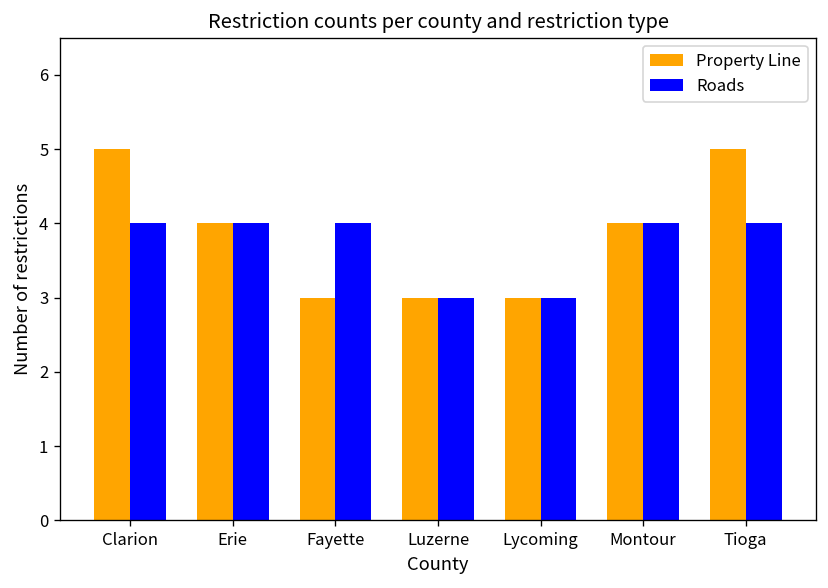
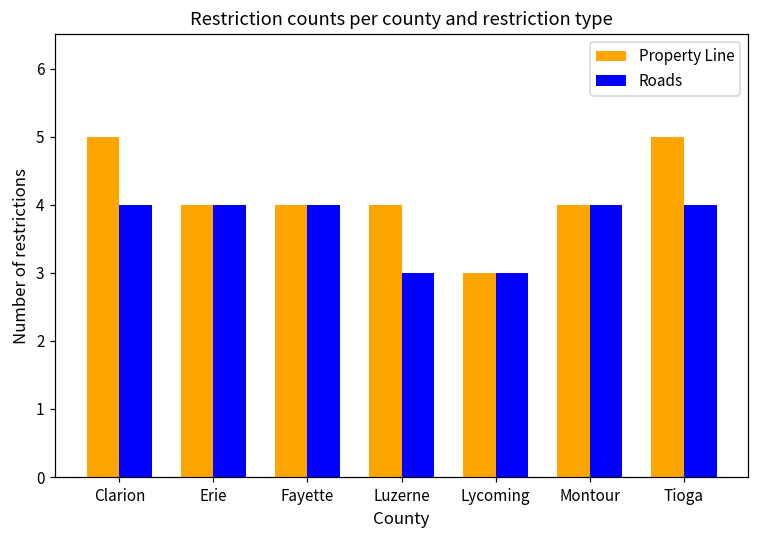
  {
    "Property Line": {
      "Clarion": 5,
      "Erie": 4,
-     "Fayette": 3,
-     "Luzerne": 3,
+     "Fayette": 4,
+     "Luzerne": 4,
      "Lycoming": 3,
      "Montour": 4,
      "Tioga": 5
    },
    "Roads": {
      "Clarion": 4,
      "Erie": 4,
      "Fayette": 4,
      "Luzerne": 3,
      "Lycoming": 3,
      "Montour": 4,
      "Tioga": 4
    }
  }
